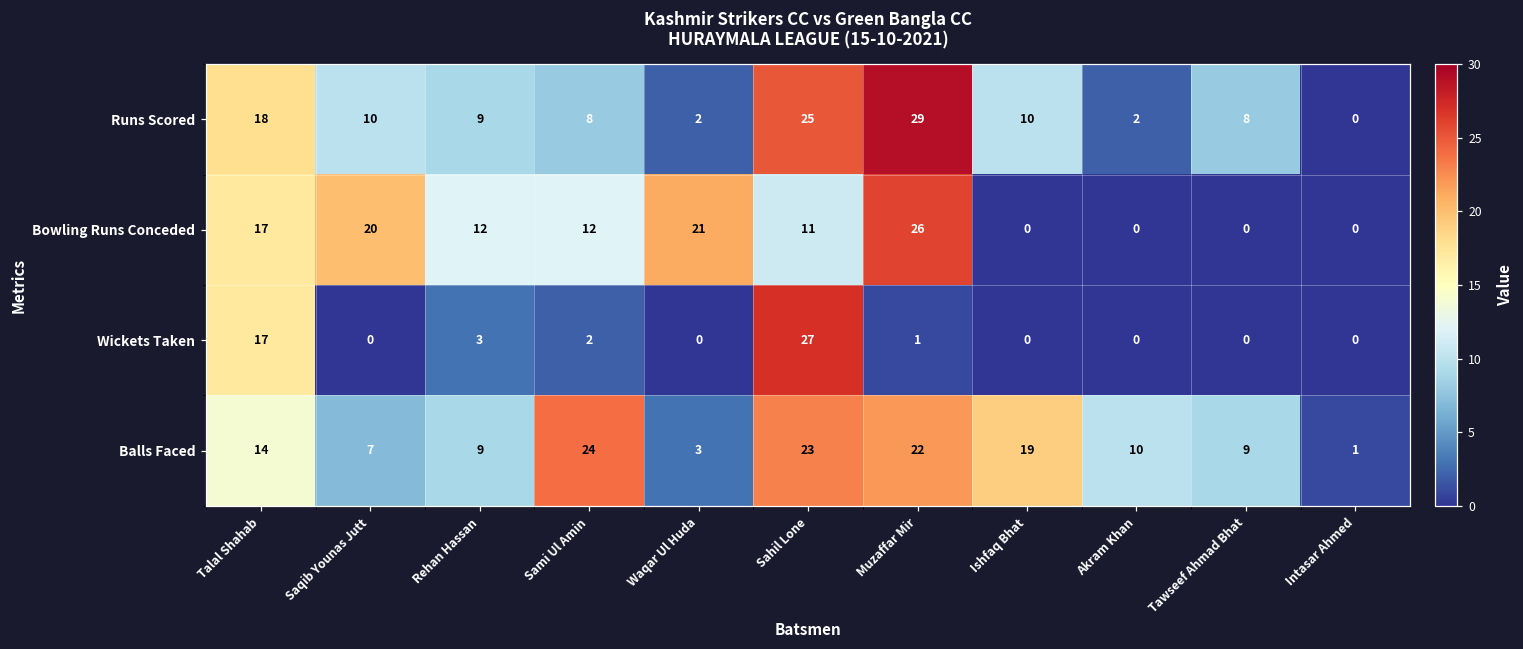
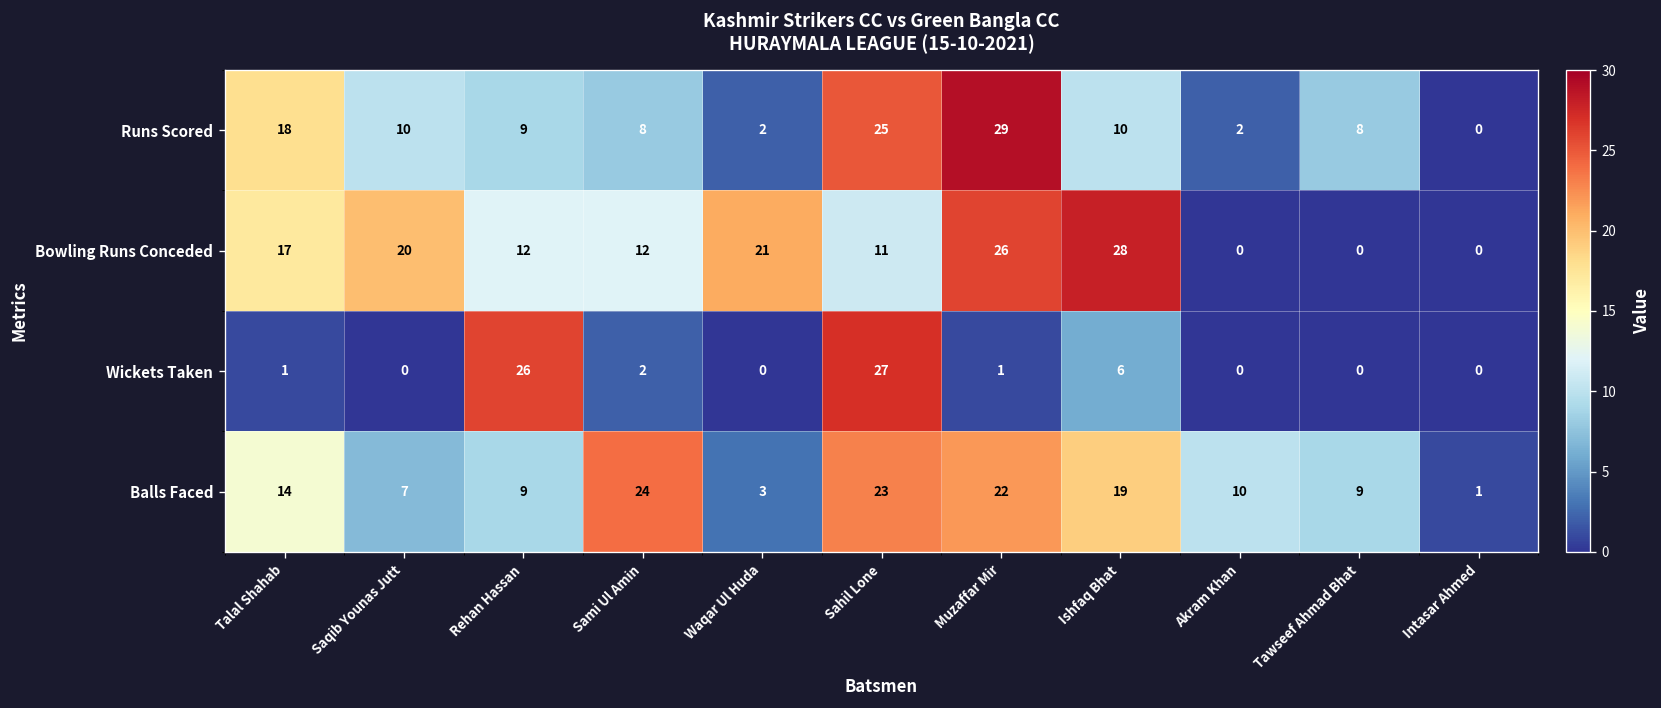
  {
    "Runs Scored": {
      "Talal Shahab": 18,
      "Saqib Younas Jutt": 10,
      "Rehan Hassan": 9,
      "Sami Ul Amin": 8,
      "Waqar Ul Huda": 2,
      "Sahil Lone": 25,
      "Muzaffar Mir": 29,
      "Ishfaq Bhat": 10,
      "Akram Khan": 2,
      "Tawseef Ahmad Bhat": 8,
      "Intasar Ahmed": 0
    },
    "Bowling Runs Conceded": {
      "Talal Shahab": 17,
      "Saqib Younas Jutt": 20,
      "Rehan Hassan": 12,
      "Sami Ul Amin": 12,
      "Waqar Ul Huda": 21,
      "Sahil Lone": 11,
      "Muzaffar Mir": 26,
-     "Ishfaq Bhat": 0,
+     "Ishfaq Bhat": 28,
      "Akram Khan": 0,
      "Tawseef Ahmad Bhat": 0,
      "Intasar Ahmed": 0
    },
    "Wickets Taken": {
-     "Talal Shahab": 17,
+     "Talal Shahab": 1,
      "Saqib Younas Jutt": 0,
-     "Rehan Hassan": 3,
+     "Rehan Hassan": 26,
      "Sami Ul Amin": 2,
      "Waqar Ul Huda": 0,
      "Sahil Lone": 27,
      "Muzaffar Mir": 1,
-     "Ishfaq Bhat": 0,
+     "Ishfaq Bhat": 6,
      "Akram Khan": 0,
      "Tawseef Ahmad Bhat": 0,
      "Intasar Ahmed": 0
    },
    "Balls Faced": {
      "Talal Shahab": 14,
      "Saqib Younas Jutt": 7,
      "Rehan Hassan": 9,
      "Sami Ul Amin": 24,
      "Waqar Ul Huda": 3,
      "Sahil Lone": 23,
      "Muzaffar Mir": 22,
      "Ishfaq Bhat": 19,
      "Akram Khan": 10,
      "Tawseef Ahmad Bhat": 9,
      "Intasar Ahmed": 1
    }
  }
